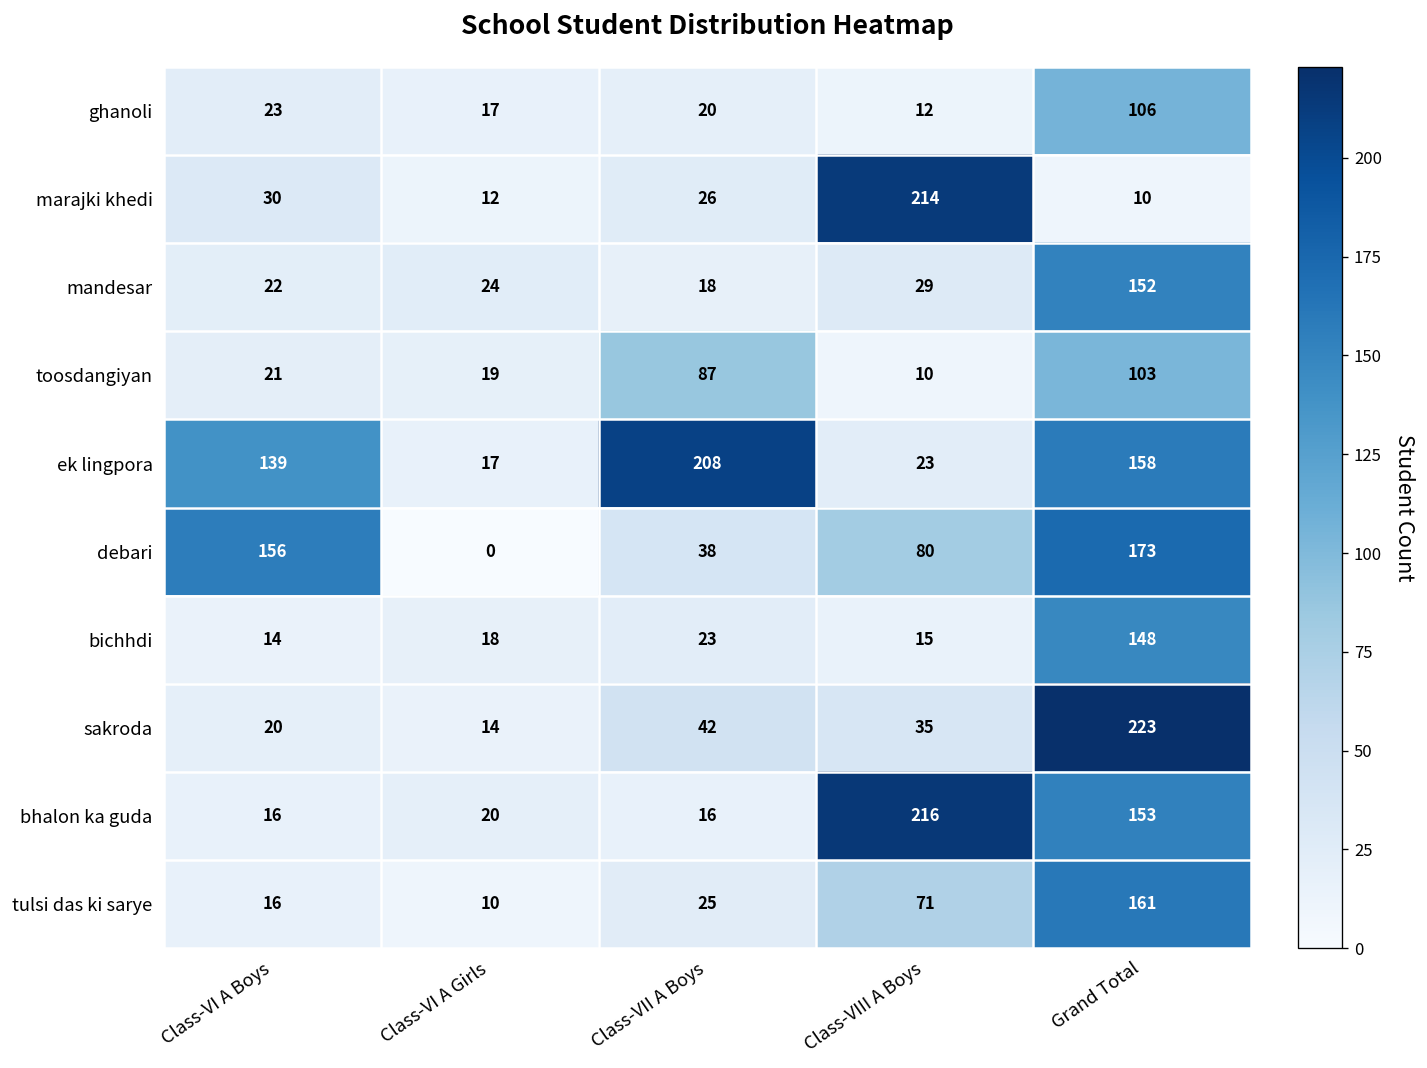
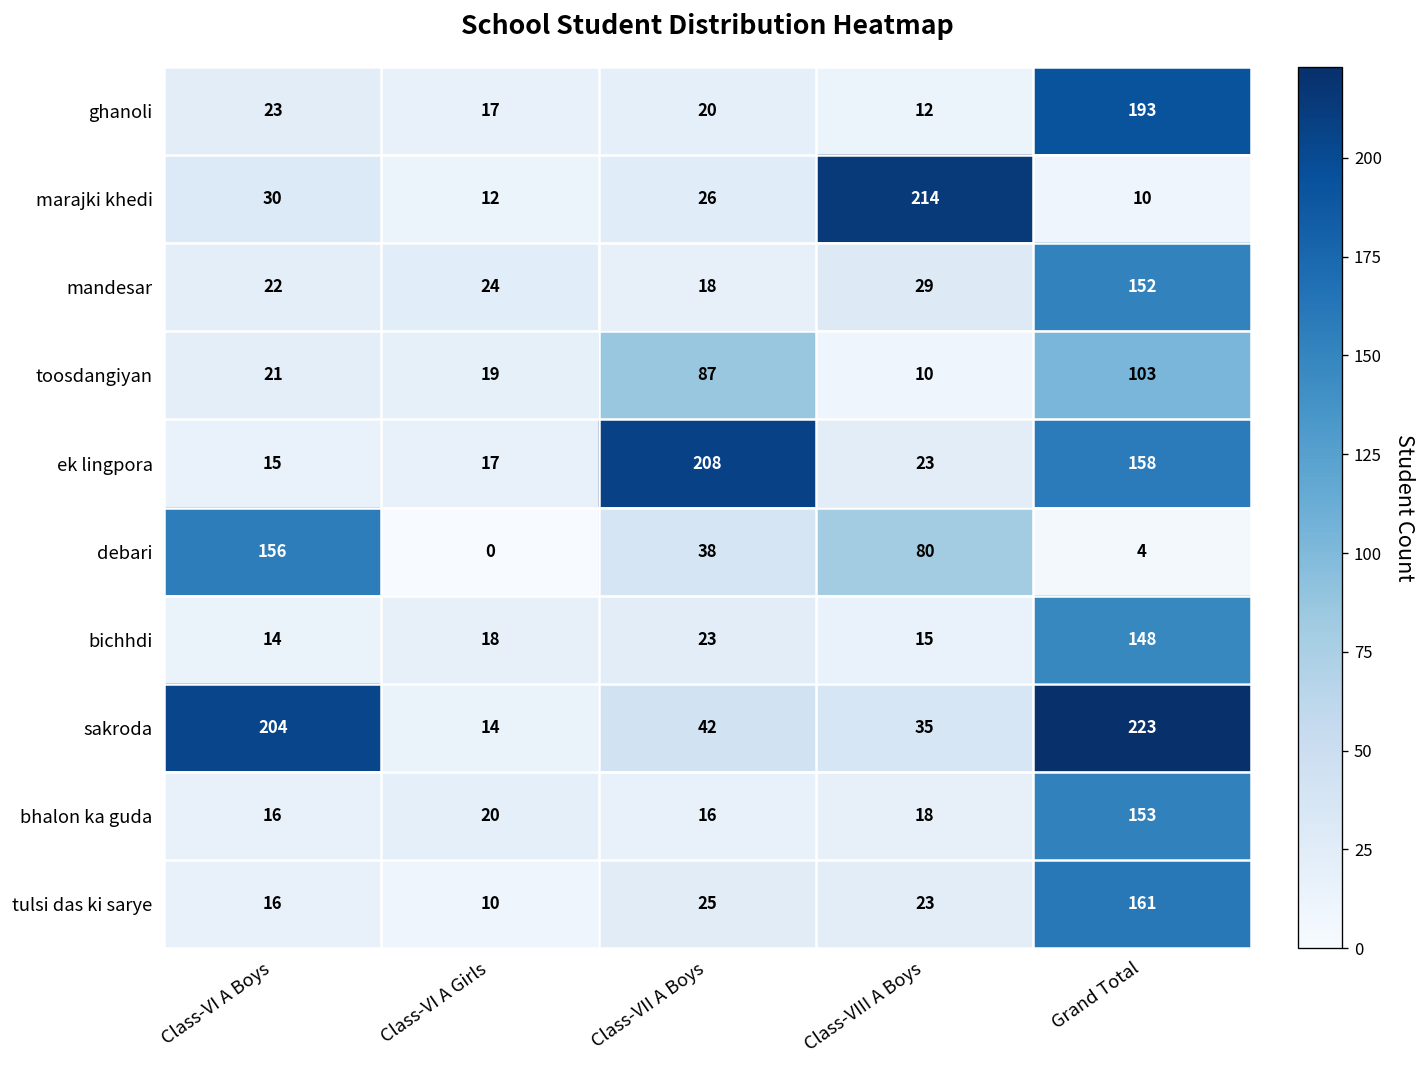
  {
    "ghanoli": {
      "Class-VI A Boys": 23,
      "Class-VI A Girls": 17,
      "Class-VII A Boys": 20,
      "Class-VIII A Boys": 12,
-     "Grand Total": 106
+     "Grand Total": 193
    },
    "marajki khedi": {
      "Class-VI A Boys": 30,
      "Class-VI A Girls": 12,
      "Class-VII A Boys": 26,
      "Class-VIII A Boys": 214,
      "Grand Total": 10
    },
    "mandesar": {
      "Class-VI A Boys": 22,
      "Class-VI A Girls": 24,
      "Class-VII A Boys": 18,
      "Class-VIII A Boys": 29,
      "Grand Total": 152
    },
    "toosdangiyan": {
      "Class-VI A Boys": 21,
      "Class-VI A Girls": 19,
      "Class-VII A Boys": 87,
      "Class-VIII A Boys": 10,
      "Grand Total": 103
    },
    "ek lingpora": {
-     "Class-VI A Boys": 139,
+     "Class-VI A Boys": 15,
      "Class-VI A Girls": 17,
      "Class-VII A Boys": 208,
      "Class-VIII A Boys": 23,
      "Grand Total": 158
    },
    "debari": {
      "Class-VI A Boys": 156,
      "Class-VI A Girls": 0,
      "Class-VII A Boys": 38,
      "Class-VIII A Boys": 80,
-     "Grand Total": 173
+     "Grand Total": 4
    },
    "bichhdi": {
      "Class-VI A Boys": 14,
      "Class-VI A Girls": 18,
      "Class-VII A Boys": 23,
      "Class-VIII A Boys": 15,
      "Grand Total": 148
    },
    "sakroda": {
-     "Class-VI A Boys": 20,
+     "Class-VI A Boys": 204,
      "Class-VI A Girls": 14,
      "Class-VII A Boys": 42,
      "Class-VIII A Boys": 35,
      "Grand Total": 223
    },
    "bhalon ka guda": {
      "Class-VI A Boys": 16,
      "Class-VI A Girls": 20,
      "Class-VII A Boys": 16,
-     "Class-VIII A Boys": 216,
+     "Class-VIII A Boys": 18,
      "Grand Total": 153
    },
    "tulsi das ki sarye": {
      "Class-VI A Boys": 16,
      "Class-VI A Girls": 10,
      "Class-VII A Boys": 25,
-     "Class-VIII A Boys": 71,
+     "Class-VIII A Boys": 23,
      "Grand Total": 161
    }
  }
